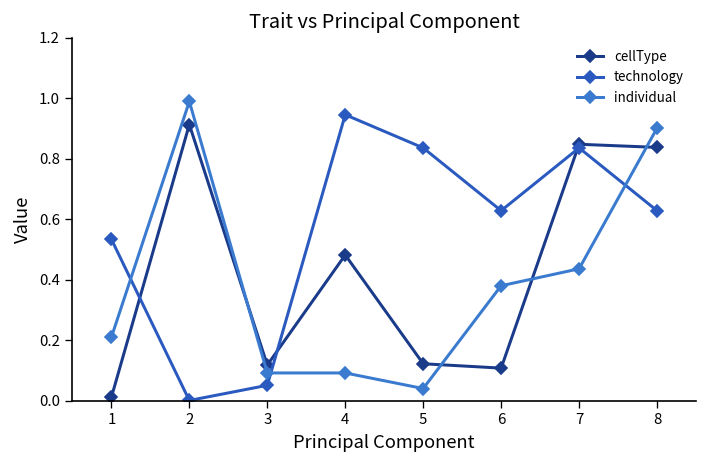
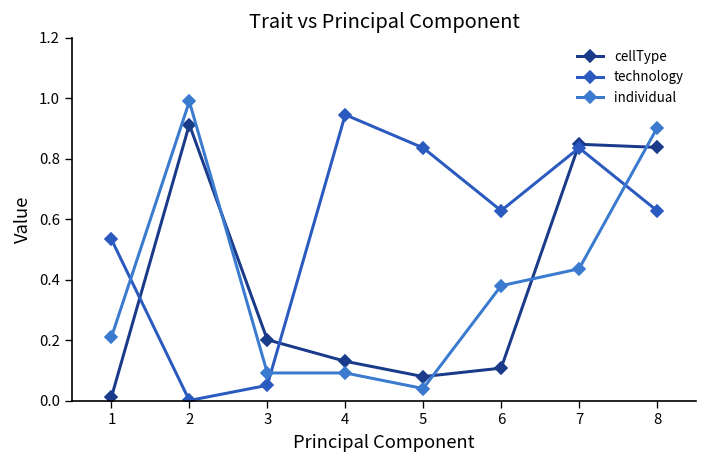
  {
    "cellType": {
      "1": 0.01,
      "2": 0.91,
-     "3": 0.12,
-     "4": 0.48,
-     "5": 0.12,
+     "3": 0.20,
+     "4": 0.13,
+     "5": 0.08,
      "6": 0.11,
      "7": 0.85,
      "8": 0.84
    }
  }
